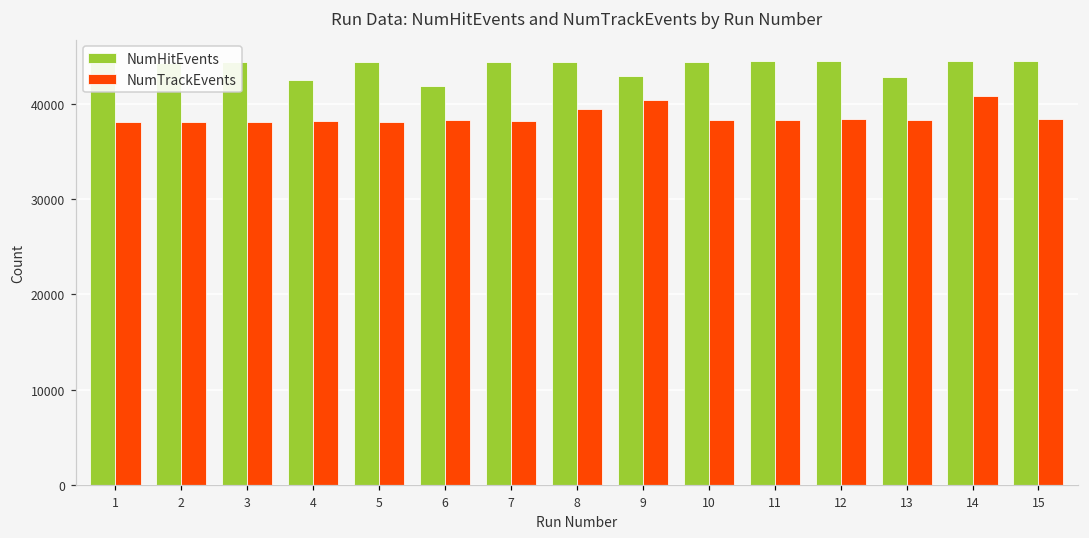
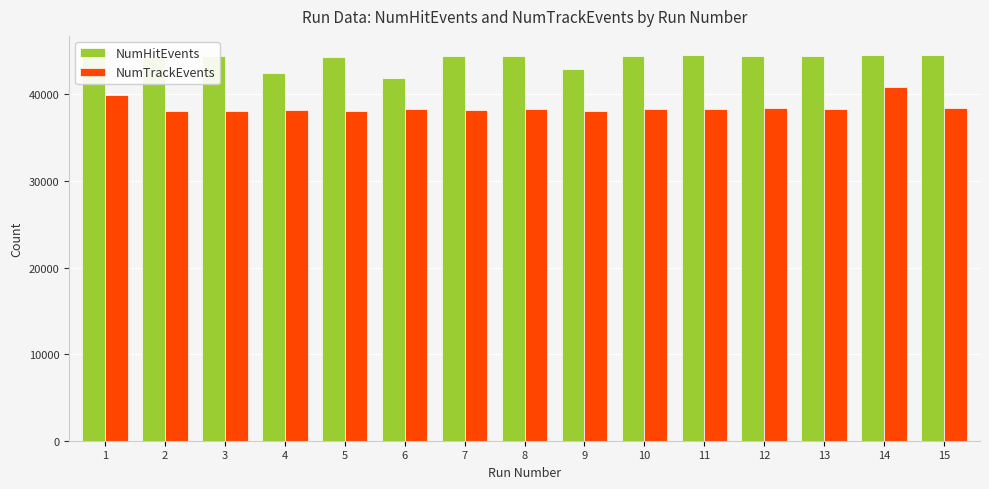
  {
    "NumHitEvents": {
      "4": 42000,
      "5": 44000,
      "6": 42000,
      "7": 44000,
      "8": 44000,
      "9": 43000,
      "10": 44000,
      "11": 45000,
      "12": 44000,
-     "13": 43000,
+     "13": 44000,
      "14": 45000,
      "15": 45000
    },
    "NumTrackEvents": {
-     "1": 38000,
+     "1": 40000,
      "2": 38000,
      "3": 38000,
      "4": 38000,
      "5": 38000,
      "6": 38000,
      "7": 38000,
-     "8": 39000,
-     "9": 40000,
+     "8": 38000,
+     "9": 38000,
      "10": 38000,
      "11": 38000,
      "12": 38000,
      "13": 38000,
      "14": 41000,
      "15": 38000
    }
  }
